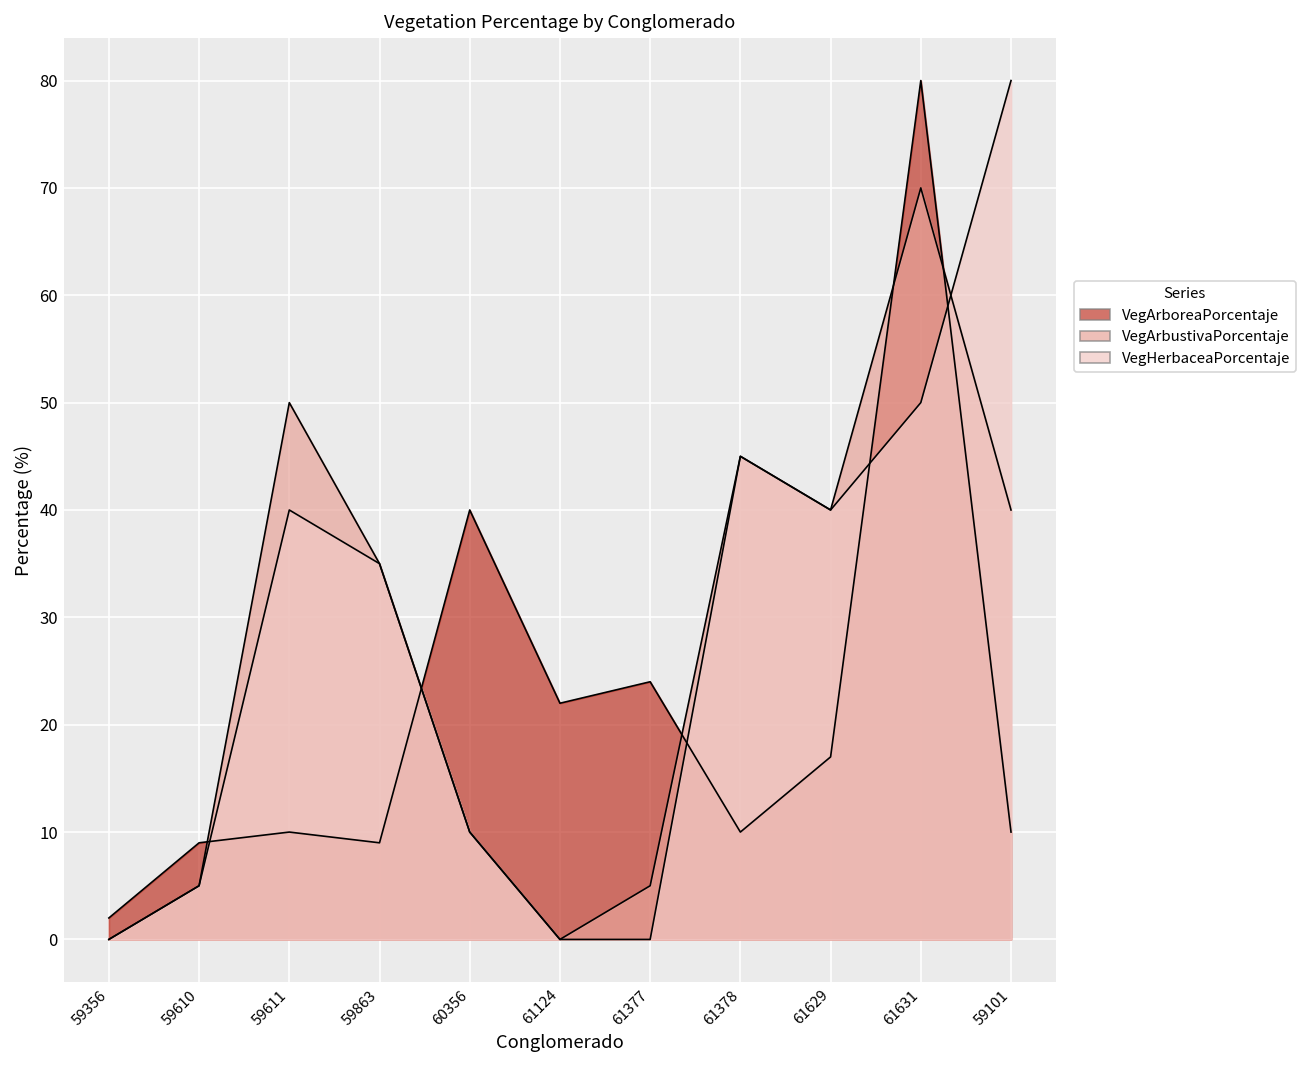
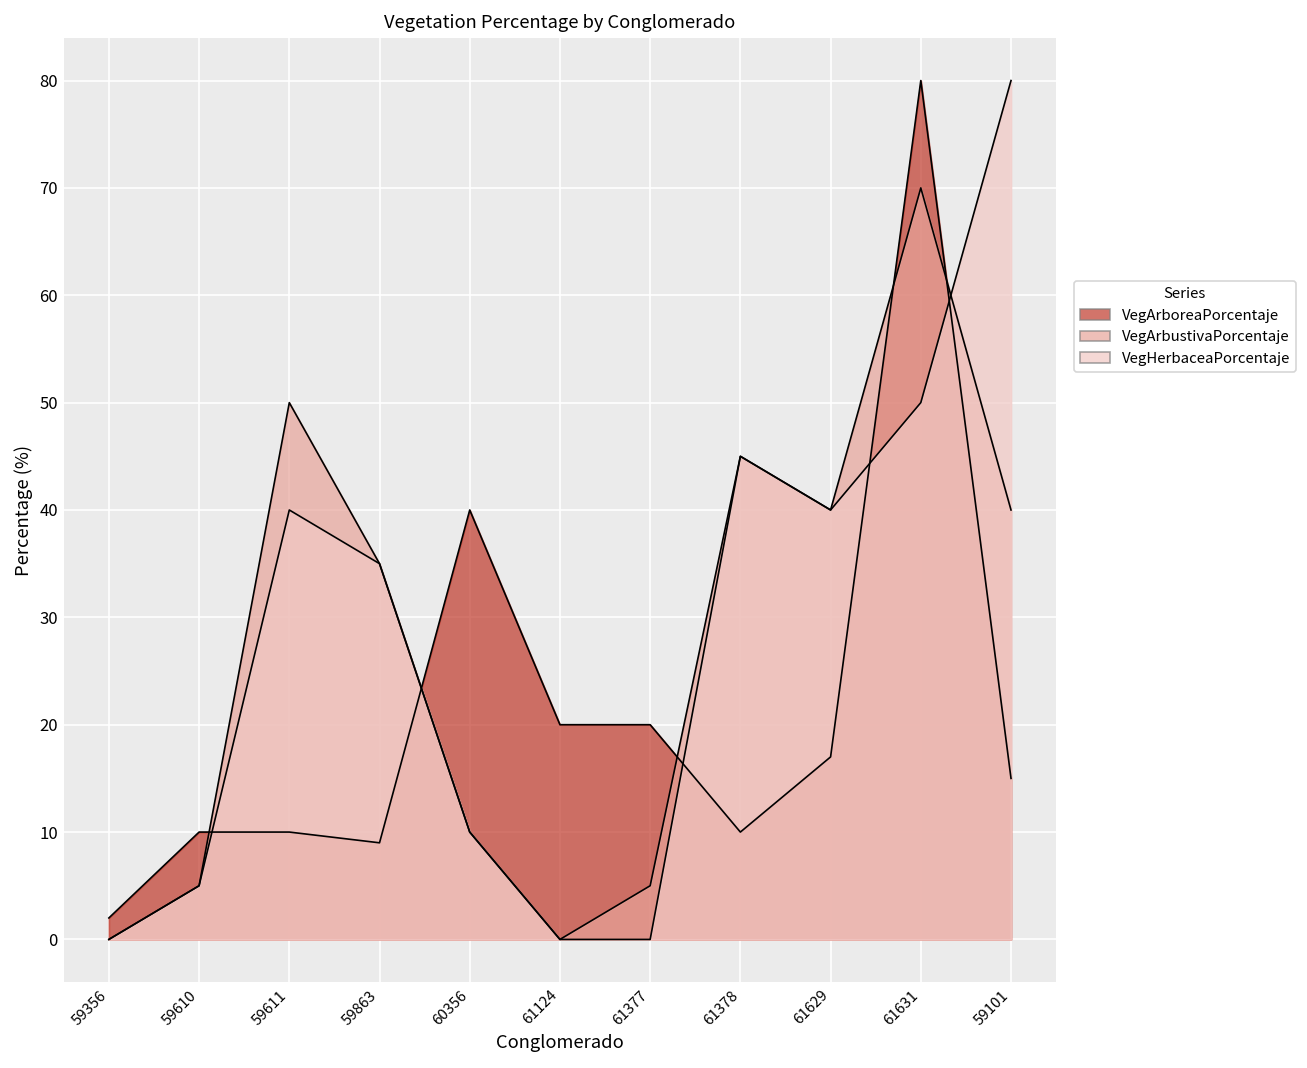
  {
    "VegArboreaPorcentaje": {
      "59356": 2,
-     "59610": 9,
+     "59610": 10,
      "59611": 10,
      "59863": 9,
      "60356": 40,
-     "61124": 22,
-     "61377": 24,
+     "61124": 20,
+     "61377": 20,
      "61378": 10,
      "61629": 17,
      "61631": 80,
-     "59101": 10
+     "59101": 15
    }
  }
